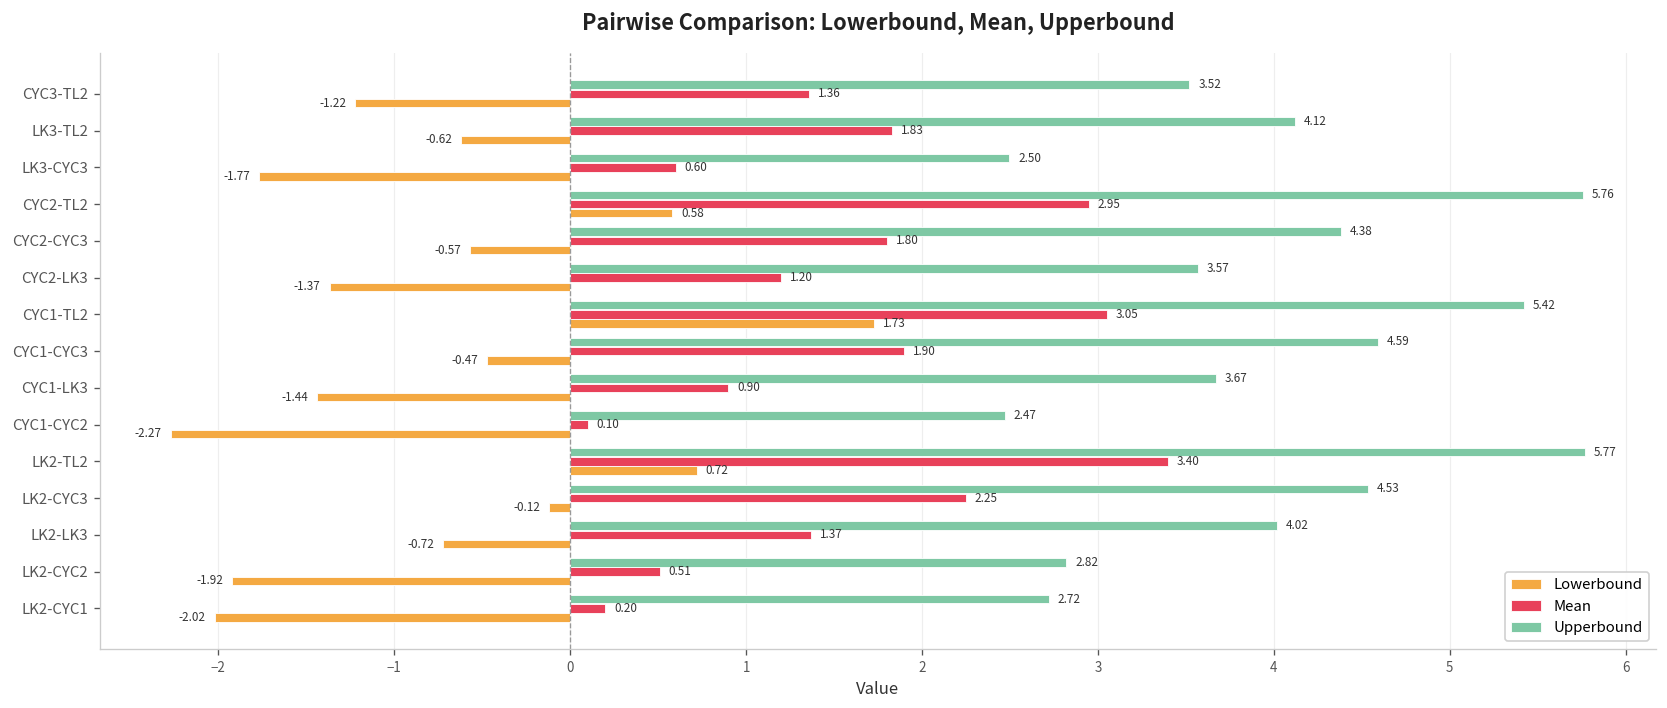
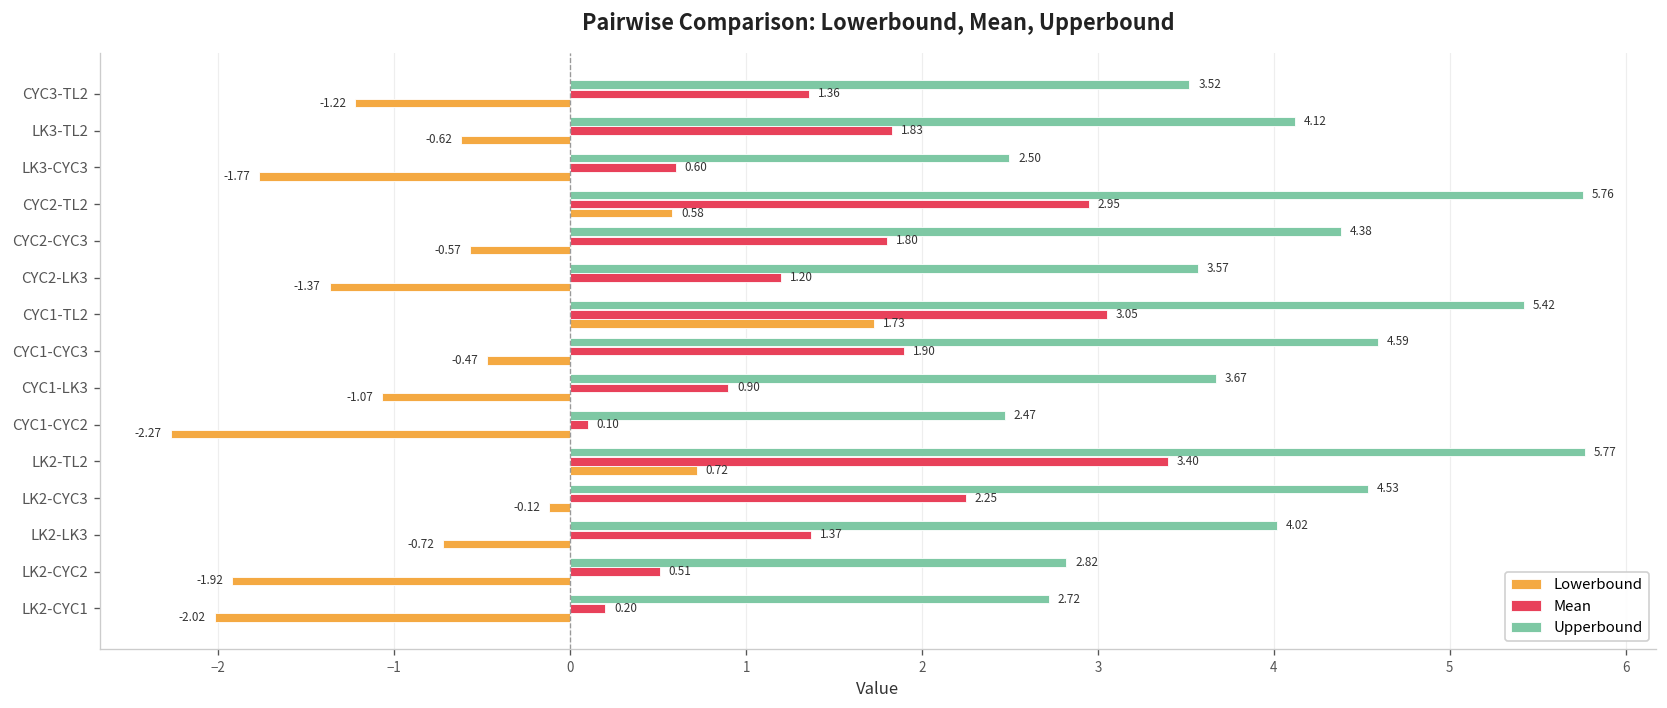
  {
    "Lowerbound": {
      "CYC3-TL2": -1.22,
      "LK3-TL2": -0.62,
      "LK3-CYC3": -1.77,
      "CYC2-TL2": 0.58,
      "CYC2-CYC3": -0.57,
      "CYC2-LK3": -1.37,
      "CYC1-TL2": 1.73,
      "CYC1-CYC3": -0.47,
-     "CYC1-LK3": -1.44,
+     "CYC1-LK3": -1.07,
      "CYC1-CYC2": -2.27,
      "LK2-TL2": 0.72,
      "LK2-CYC3": -0.12,
      "LK2-LK3": -0.72,
      "LK2-CYC2": -1.92,
      "LK2-CYC1": -2.02
    },
    "Mean": {
      "CYC3-TL2": 1.36,
      "LK3-TL2": 1.83,
      "LK3-CYC3": 0.60,
      "CYC2-TL2": 2.95,
      "CYC2-CYC3": 1.80,
      "CYC2-LK3": 1.20,
      "CYC1-TL2": 3.05,
      "CYC1-CYC3": 1.90,
      "CYC1-LK3": 0.90,
      "CYC1-CYC2": 0.10,
      "LK2-TL2": 3.40,
      "LK2-CYC3": 2.25,
      "LK2-LK3": 1.37,
      "LK2-CYC2": 0.51,
      "LK2-CYC1": 0.20
    },
    "Upperbound": {
      "CYC3-TL2": 3.52,
      "LK3-TL2": 4.12,
      "LK3-CYC3": 2.50,
      "CYC2-TL2": 5.76,
      "CYC2-CYC3": 4.38,
      "CYC2-LK3": 3.57,
      "CYC1-TL2": 5.42,
      "CYC1-CYC3": 4.59,
      "CYC1-LK3": 3.67,
      "CYC1-CYC2": 2.47,
      "LK2-TL2": 5.77,
      "LK2-CYC3": 4.53,
      "LK2-LK3": 4.02,
      "LK2-CYC2": 2.82,
      "LK2-CYC1": 2.72
    }
  }
